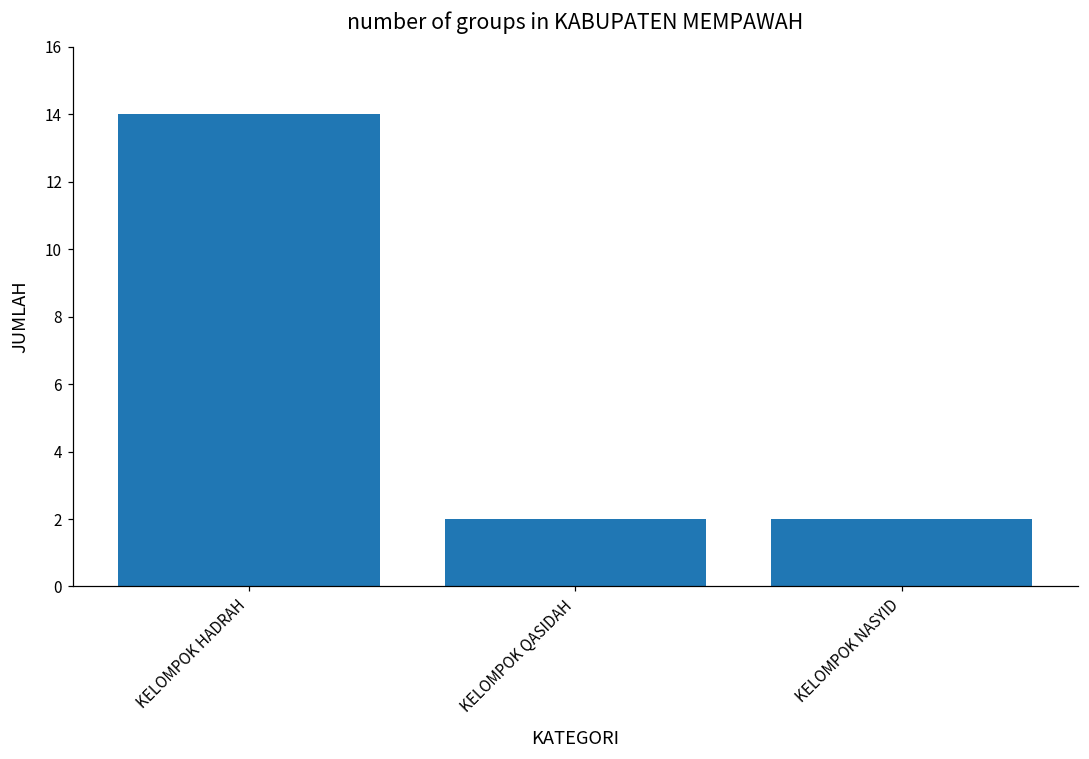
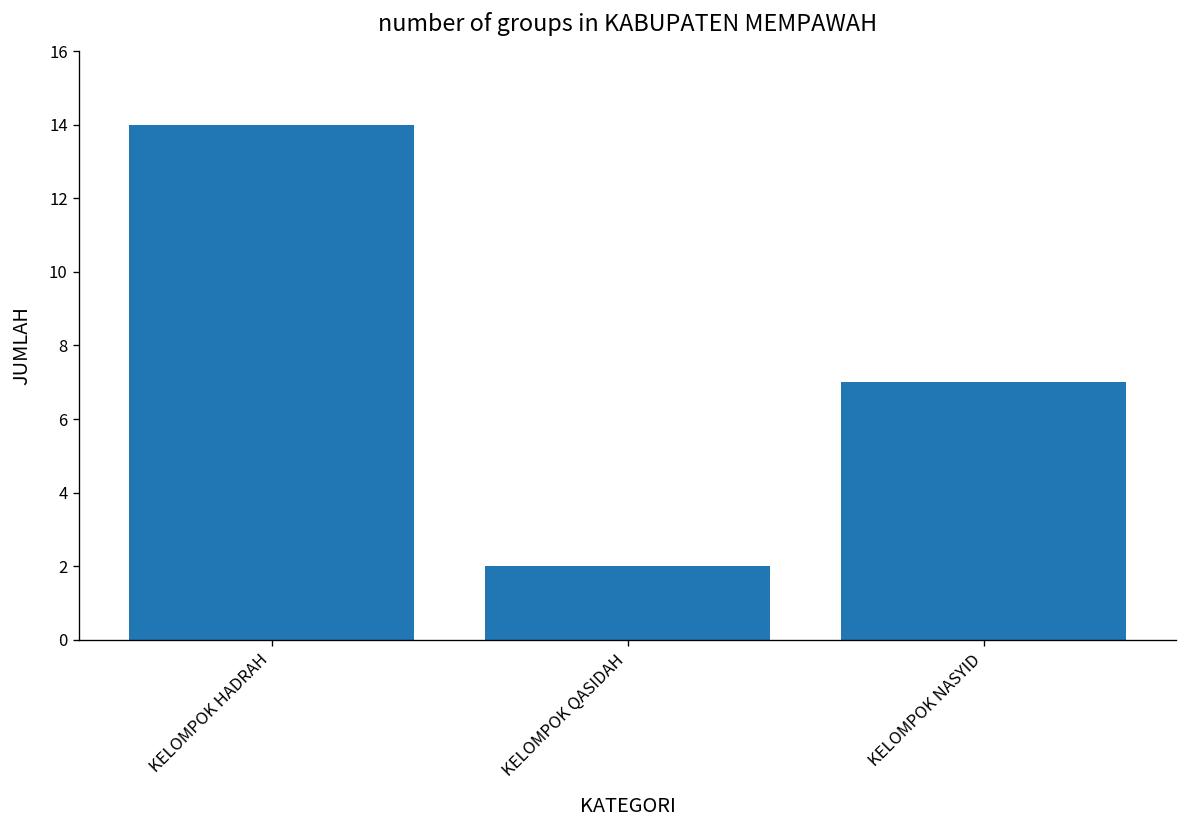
  {
    "KELOMPOK HADRAH": 14,
    "KELOMPOK QASIDAH": 2,
-   "KELOMPOK NASYID": 2
+   "KELOMPOK NASYID": 7
  }
